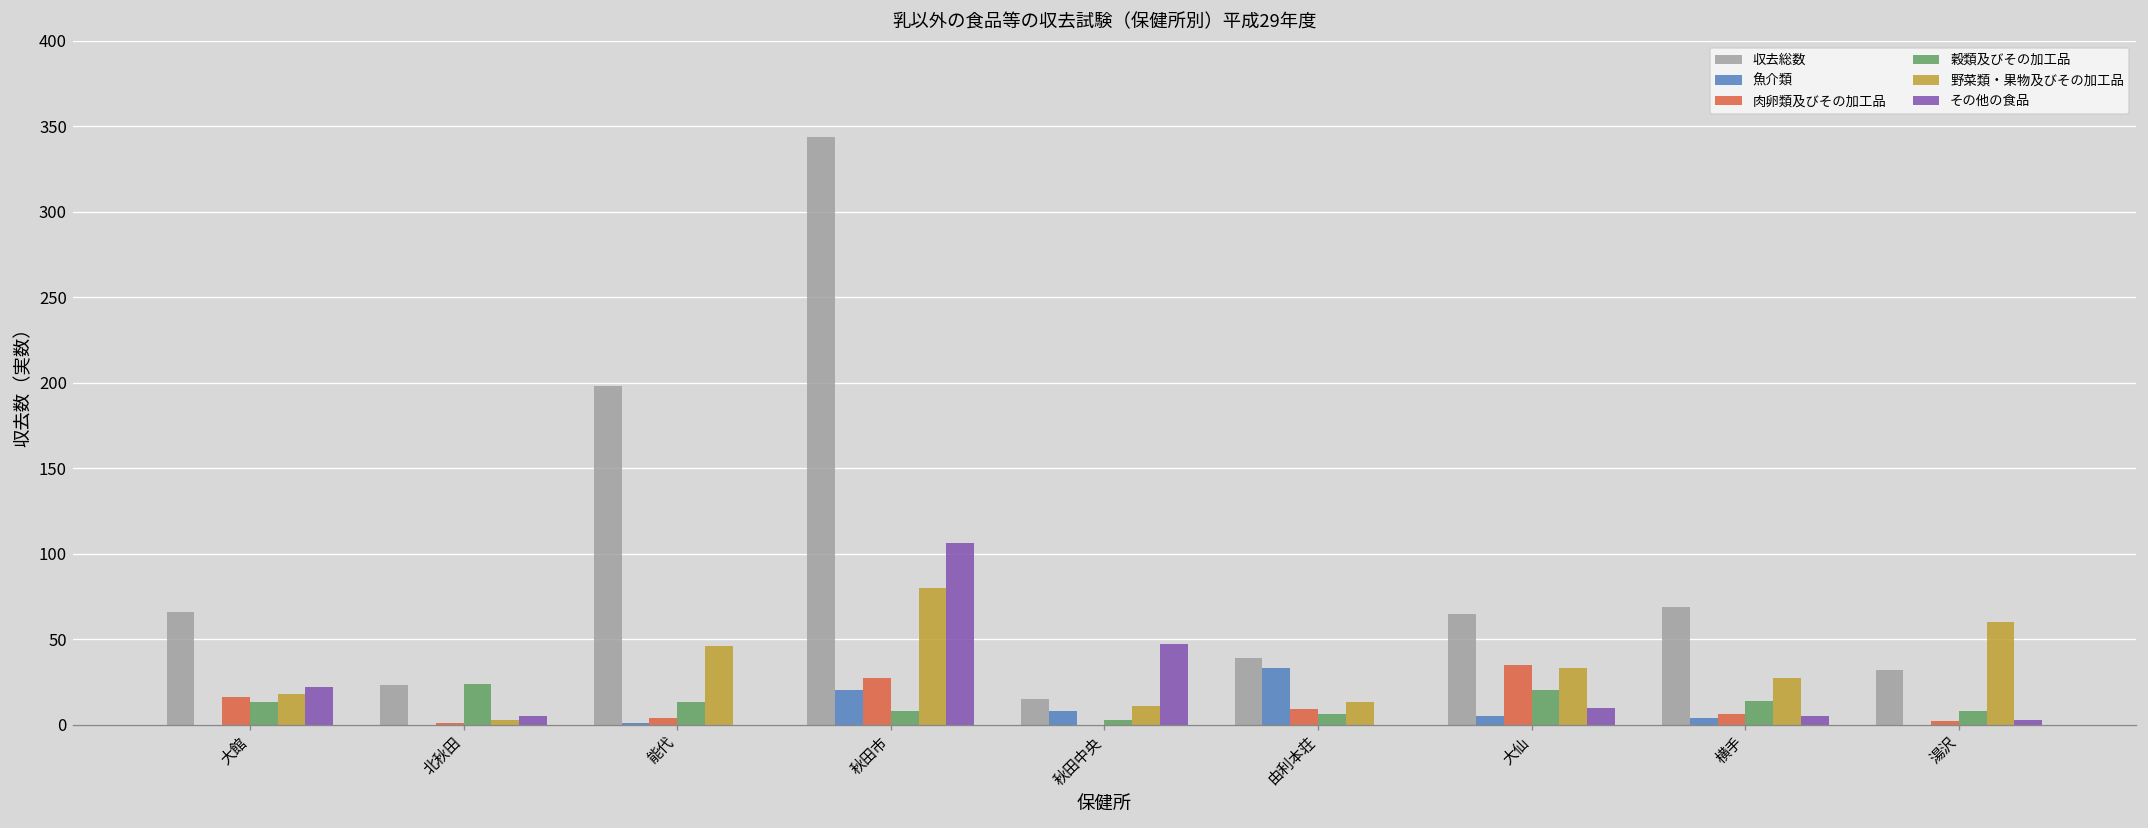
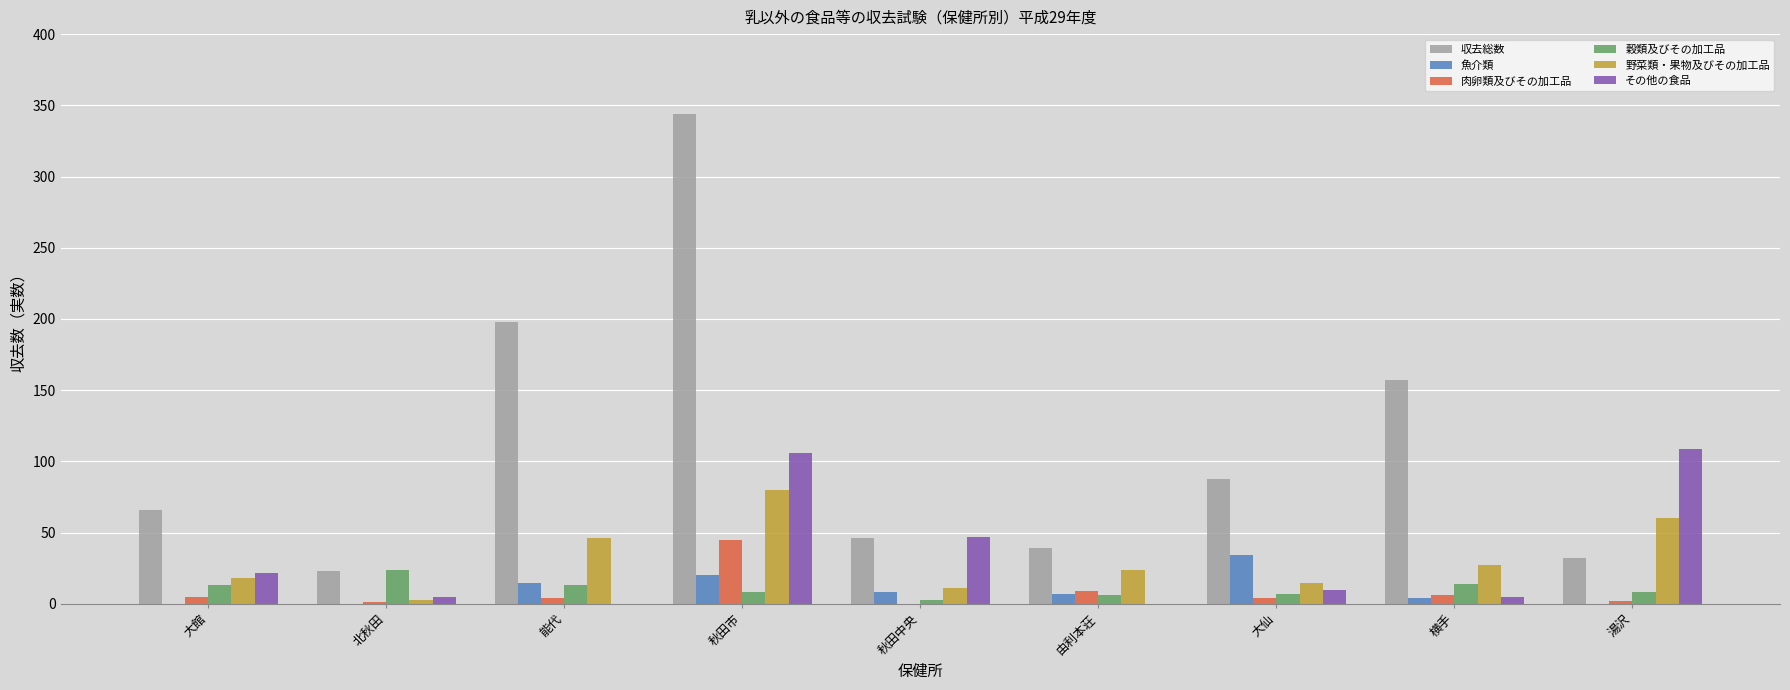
  {
    "収去総数": {
      "大館": 66,
      "北秋田": 23,
      "能代": 198,
      "秋田市": 344,
-     "秋田中央": 15,
+     "秋田中央": 46,
      "由利本荘": 39,
-     "大仙": 65,
-     "横手": 69,
+     "大仙": 88,
+     "横手": 157,
      "湯沢": 32
    },
    "魚介類": {
      "大館": 0,
      "北秋田": 0,
-     "能代": 1,
+     "能代": 15,
      "秋田市": 20,
      "秋田中央": 8,
-     "由利本荘": 33,
-     "大仙": 5,
+     "由利本荘": 7,
+     "大仙": 34,
      "横手": 4,
      "湯沢": 0
    },
    "肉卵類及びその加工品": {
-     "大館": 16,
+     "大館": 5,
      "能代": 4,
-     "秋田市": 27,
+     "秋田市": 45,
      "秋田中央": 0,
      "由利本荘": 9,
-     "大仙": 35,
+     "大仙": 4,
      "横手": 6,
      "湯沢": 2
    },
    "穀類及びその加工品": {
      "大館": 13,
      "北秋田": 24,
      "能代": 13,
      "秋田市": 8,
      "秋田中央": 3,
      "由利本荘": 6,
-     "大仙": 20,
+     "大仙": 7,
      "横手": 14,
      "湯沢": 8
    },
    "野菜類・果物及びその加工品": {
      "大館": 18,
      "北秋田": 3,
      "能代": 46,
      "秋田市": 80,
      "秋田中央": 11,
-     "由利本荘": 13,
-     "大仙": 33,
+     "由利本荘": 24,
+     "大仙": 15,
      "横手": 27,
      "湯沢": 60
    },
    "その他の食品": {
      "大館": 22,
      "北秋田": 5,
      "能代": 0,
      "秋田市": 106,
      "秋田中央": 47,
      "由利本荘": 0,
      "大仙": 10,
      "横手": 5,
-     "湯沢": 3
+     "湯沢": 109
    }
  }
